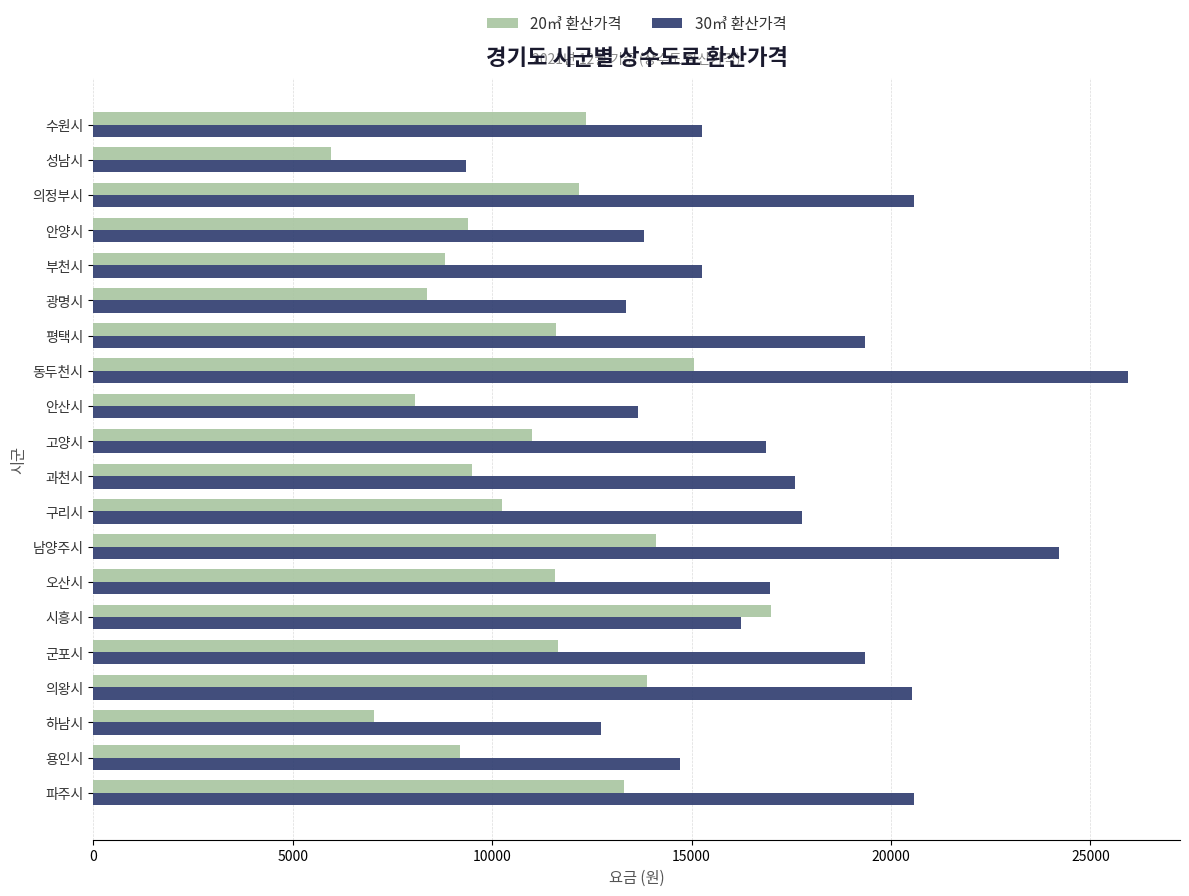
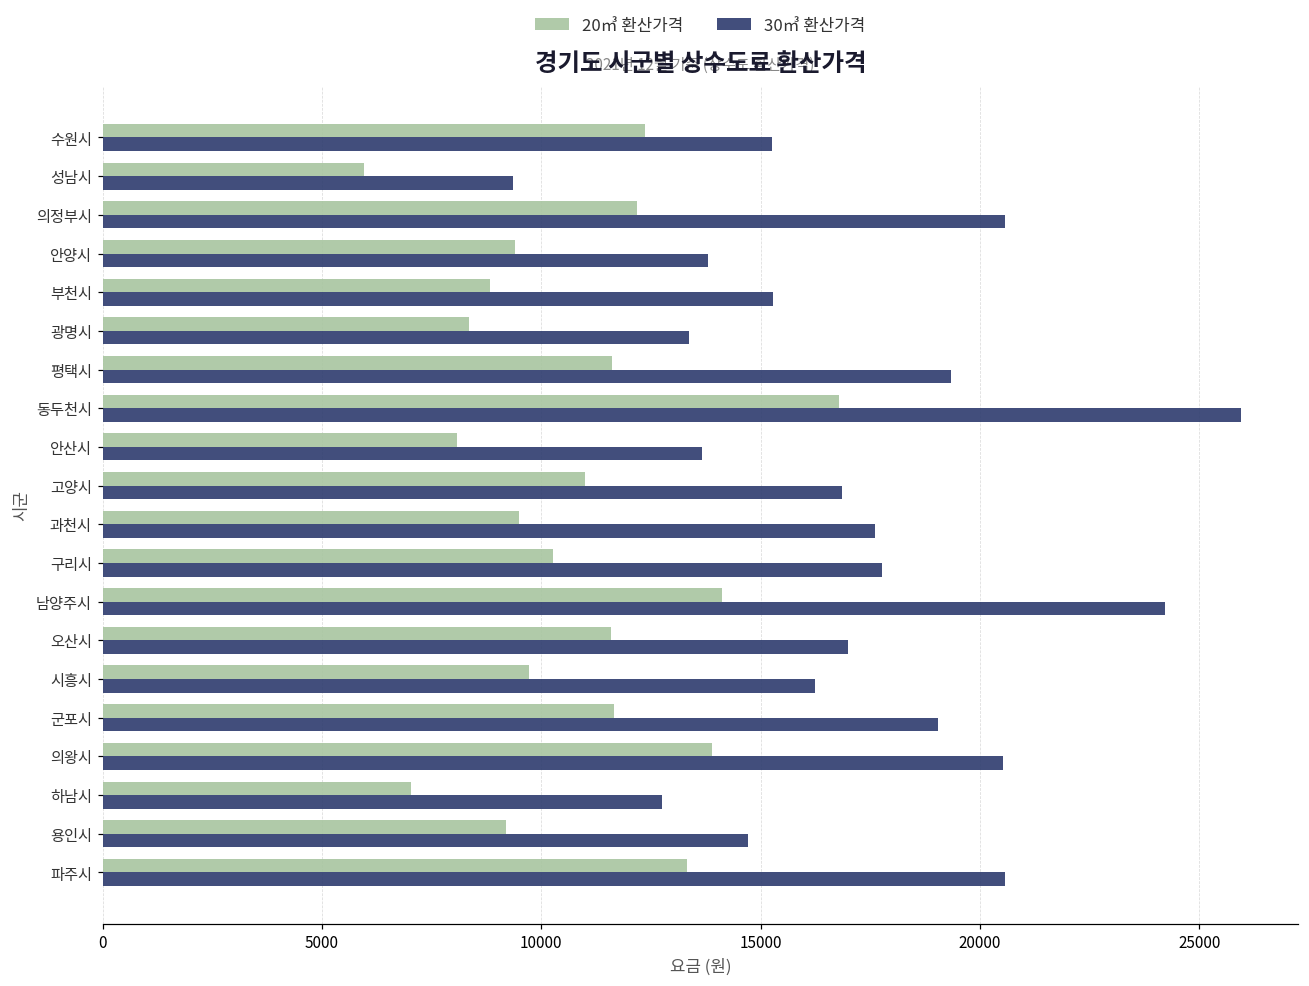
  {
    "20㎥ 환산가격": {
      "수원시": 12400,
      "성남시": 6000,
      "의정부시": 12200,
      "안양시": 9400,
      "부천시": 8800,
      "광명시": 8400,
      "평택시": 11600,
-     "동두천시": 15100,
+     "동두천시": 16800,
      "안산시": 8100,
      "고양시": 11000,
      "과천시": 9500,
      "구리시": 10300,
      "남양주시": 14100,
      "오산시": 11600,
-     "시흥시": 17000,
+     "시흥시": 9700,
      "군포시": 11700,
      "의왕시": 13900,
      "하남시": 7000,
      "용인시": 9200,
      "파주시": 13300
    },
    "30㎥ 환산가격": {
      "수원시": 15300,
      "성남시": 9400,
      "의정부시": 20600,
      "안양시": 13800,
      "부천시": 15300,
      "광명시": 13400,
      "평택시": 19300,
      "동두천시": 26000,
      "안산시": 13700,
      "고양시": 16900,
      "과천시": 17600,
      "구리시": 17800,
      "남양주시": 24200,
      "오산시": 17000,
      "시흥시": 16200,
-     "군포시": 19300,
+     "군포시": 19100,
      "의왕시": 20500,
      "하남시": 12700,
      "용인시": 14700,
      "파주시": 20600
    }
  }
